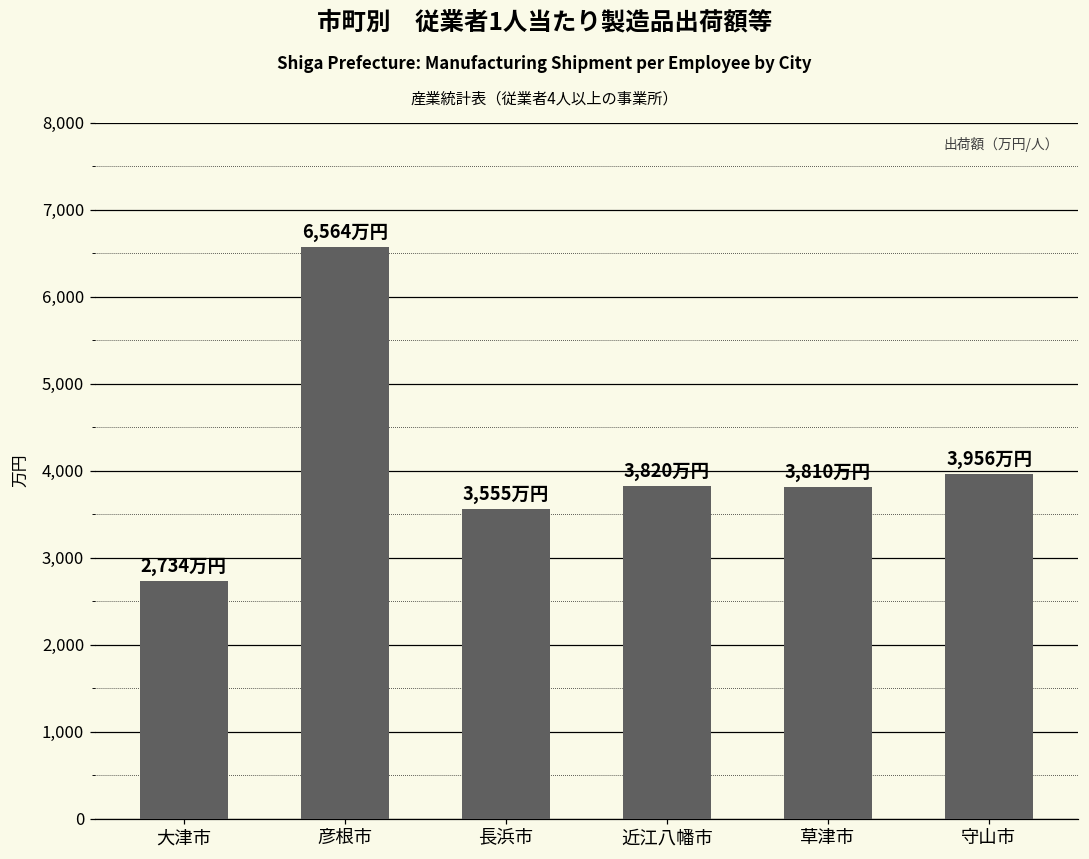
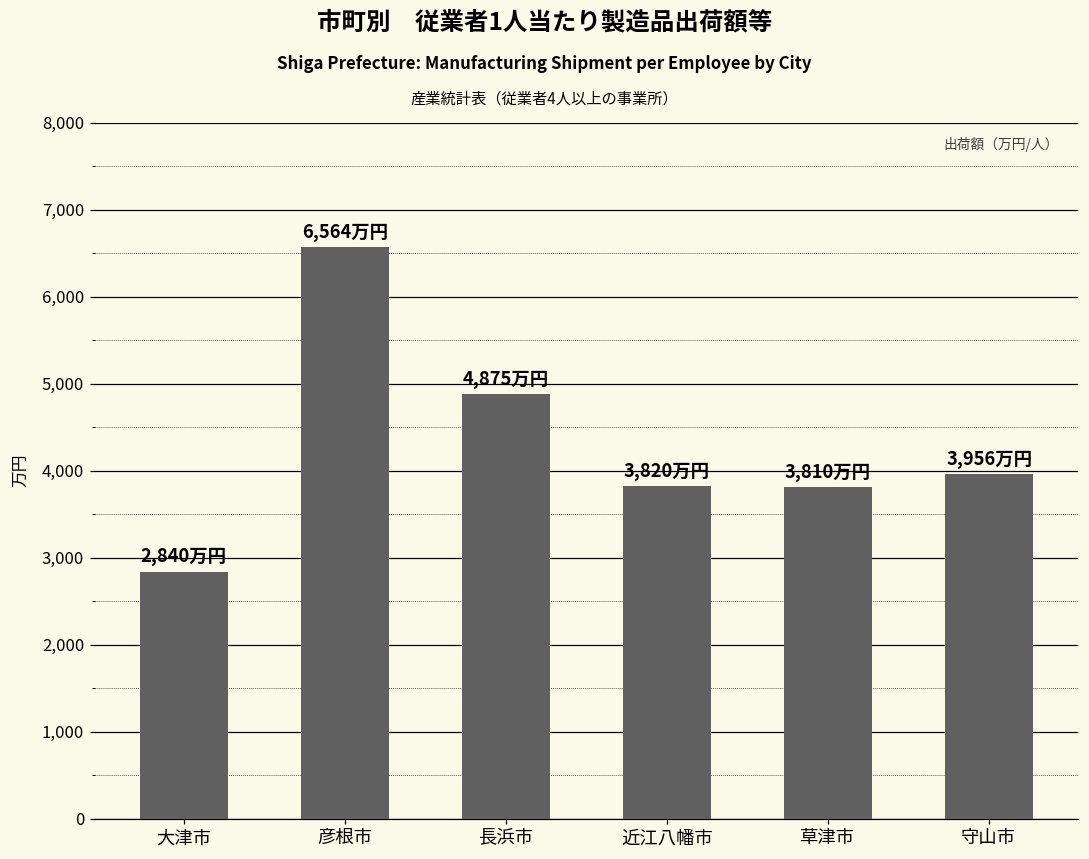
  {
-   "大津市": "2,734",
+   "大津市": "2,840",
    "彦根市": "6,564",
-   "長浜市": "3,555",
+   "長浜市": "4,875",
    "近江八幡市": "3,820",
    "草津市": "3,810",
    "守山市": "3,956"
  }
